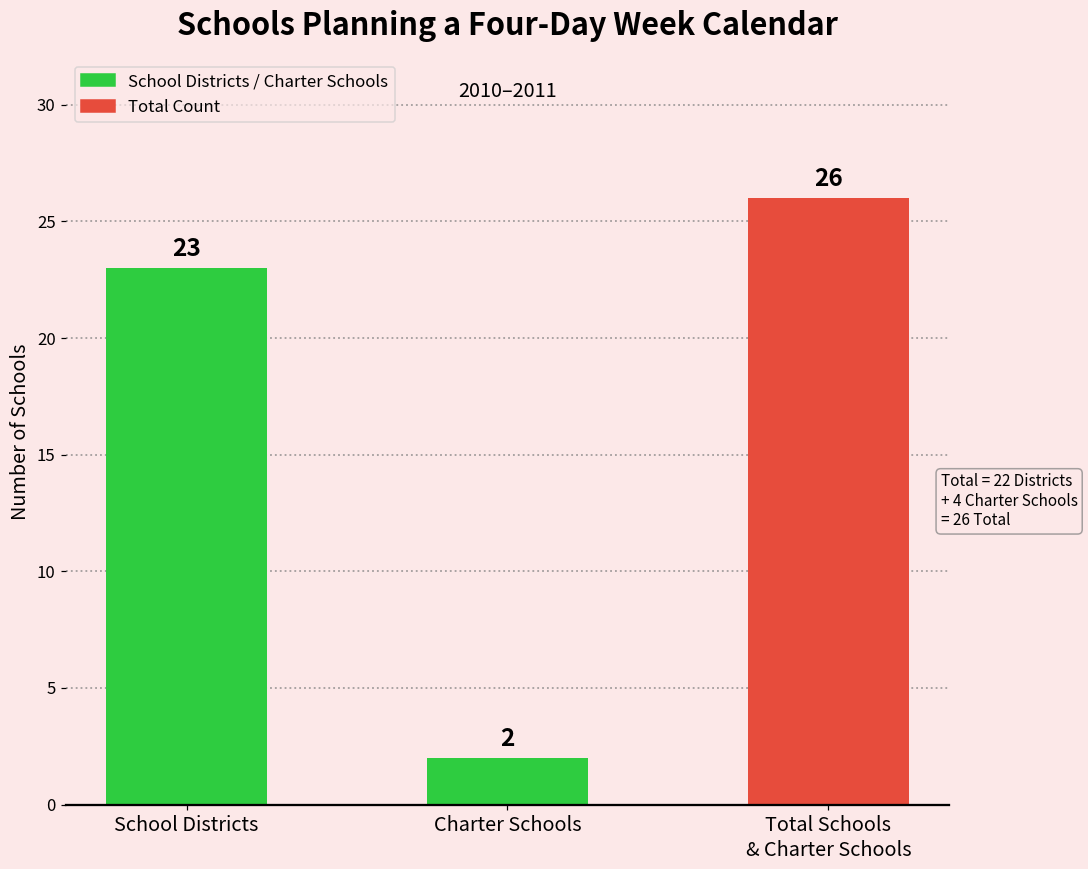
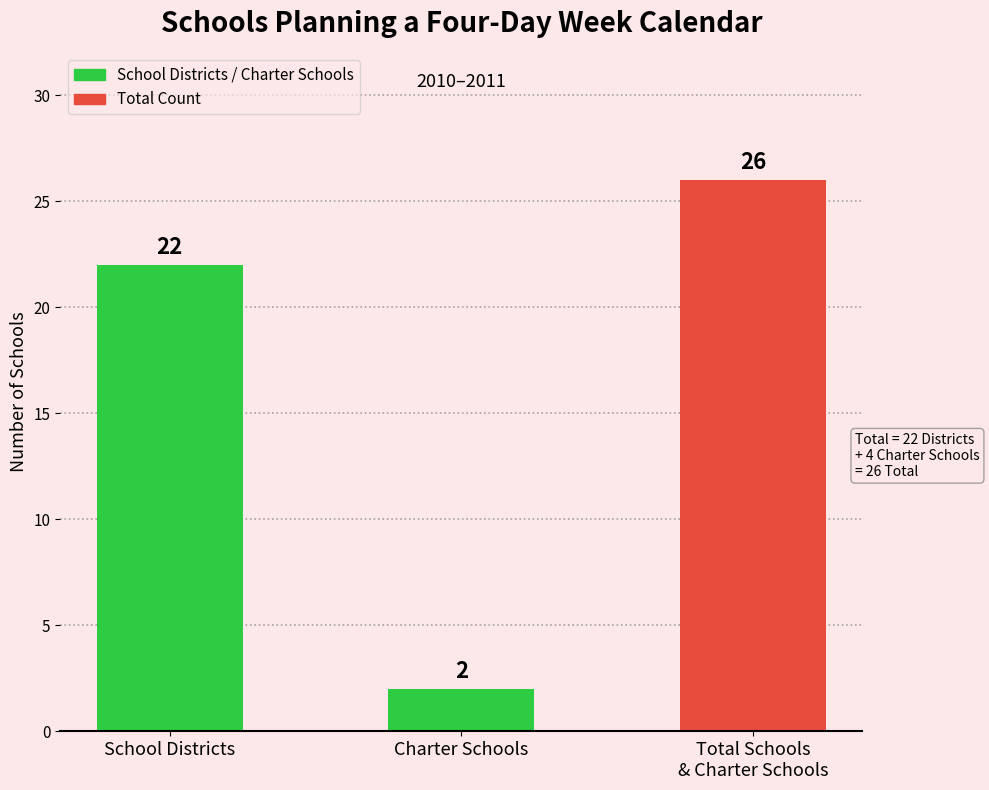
  {
-   "School Districts": 23,
+   "School Districts": 22,
    "Charter Schools": 2,
    "Total Schools & Charter Schools": 26
  }
